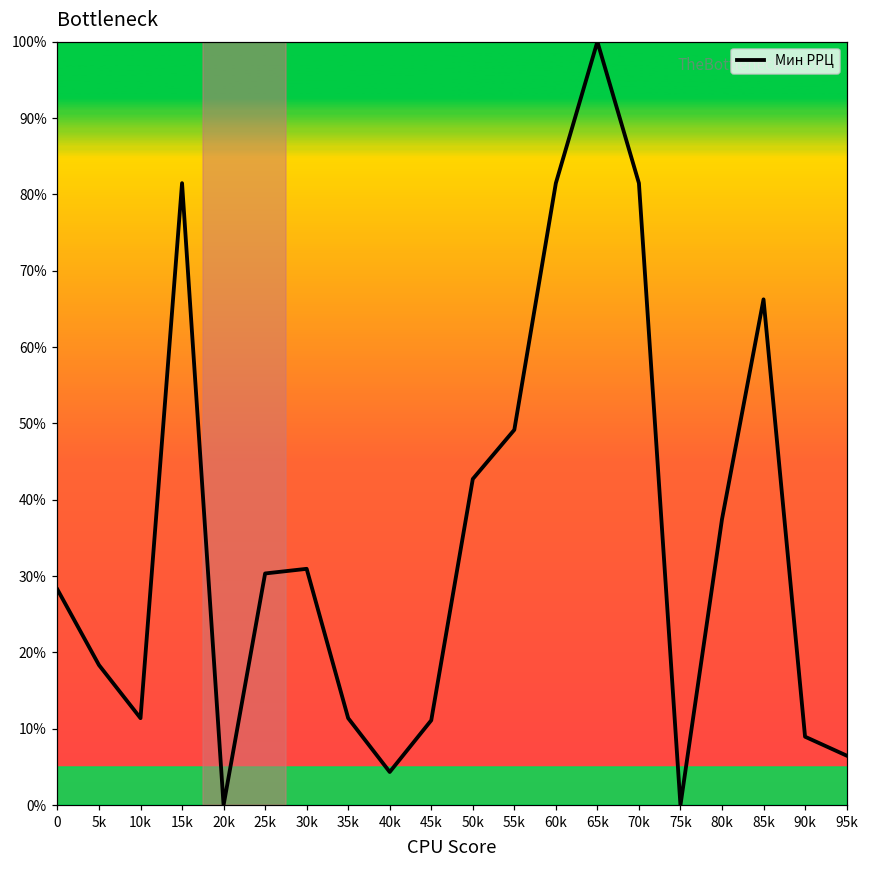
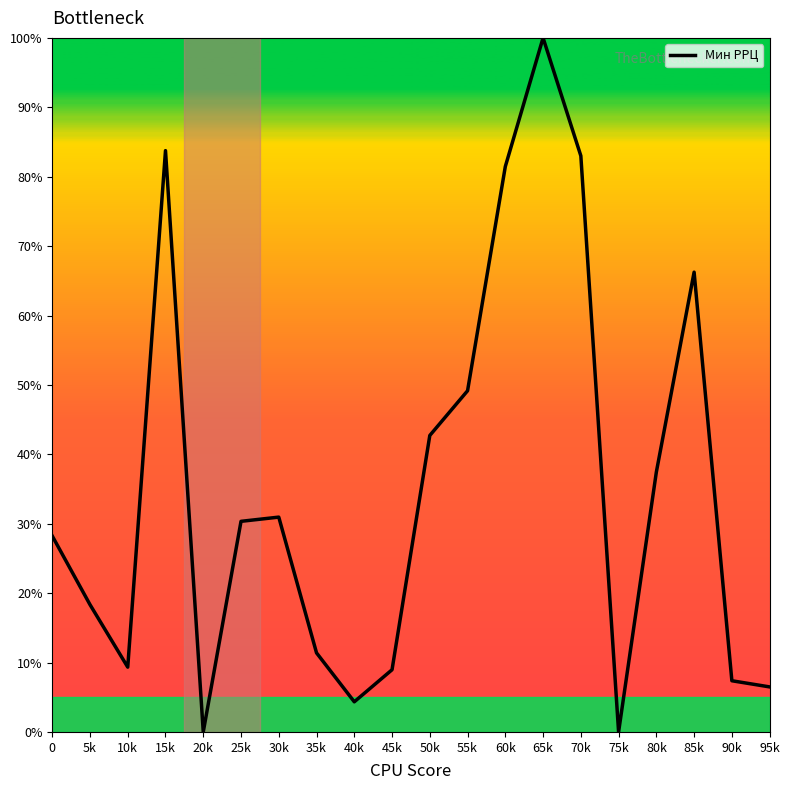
  {
    "0": "28%",
    "5k": "18%",
-   "10k": "11%",
-   "15k": "81%",
+   "10k": "9%",
+   "15k": "84%",
    "30k": "31%",
    "35k": "11%",
-   "45k": "11%",
+   "45k": "9%",
    "50k": "43%",
    "55k": "49%",
    "60k": "81%",
    "65k": "100%",
-   "70k": "81%",
+   "70k": "83%",
    "80k": "37%",
    "85k": "66%",
-   "90k": "9%",
+   "90k": "7%",
    "95k": "6%"
  }
